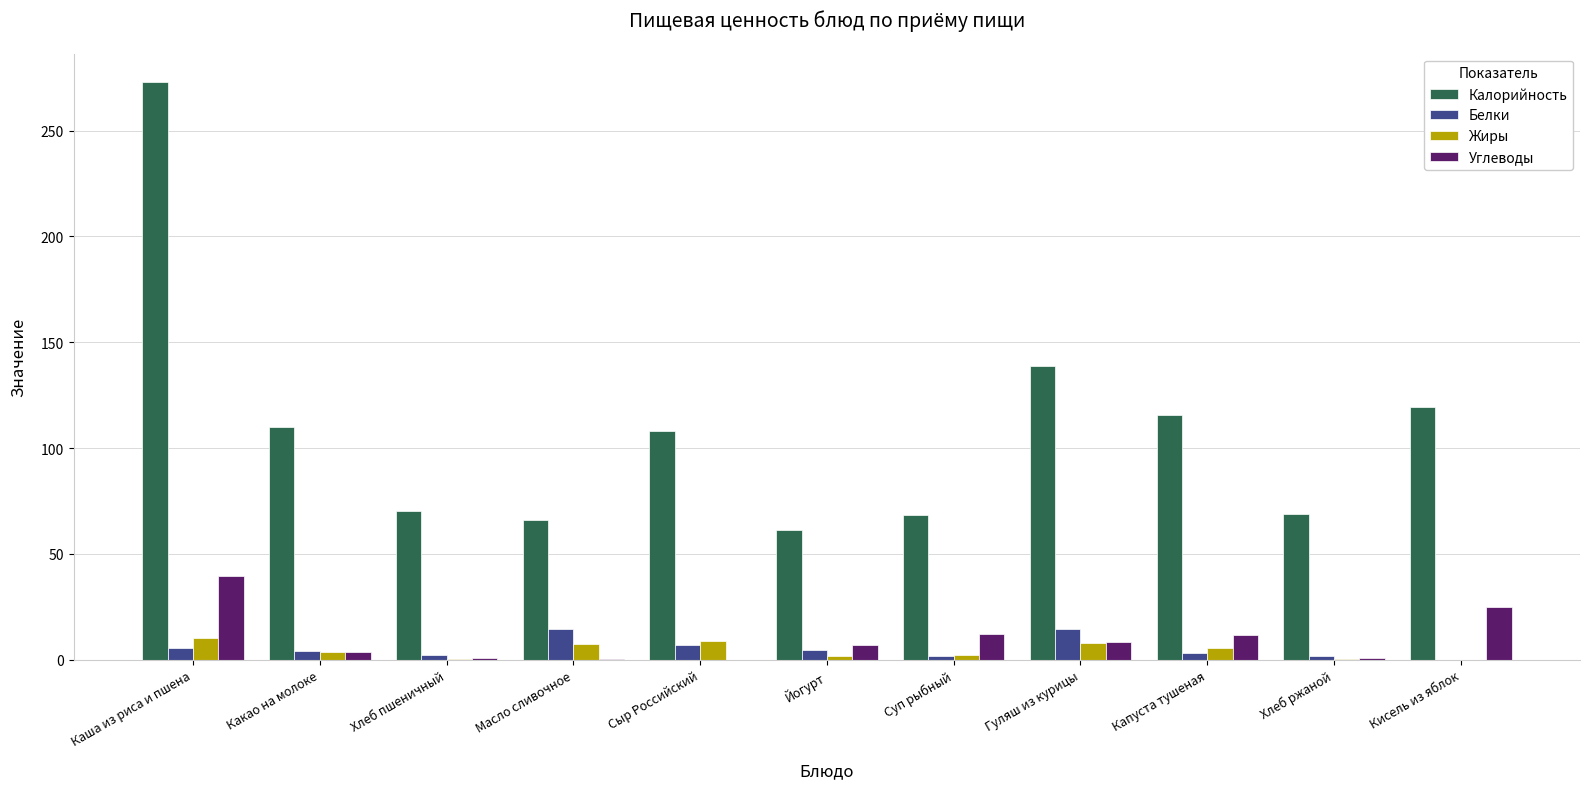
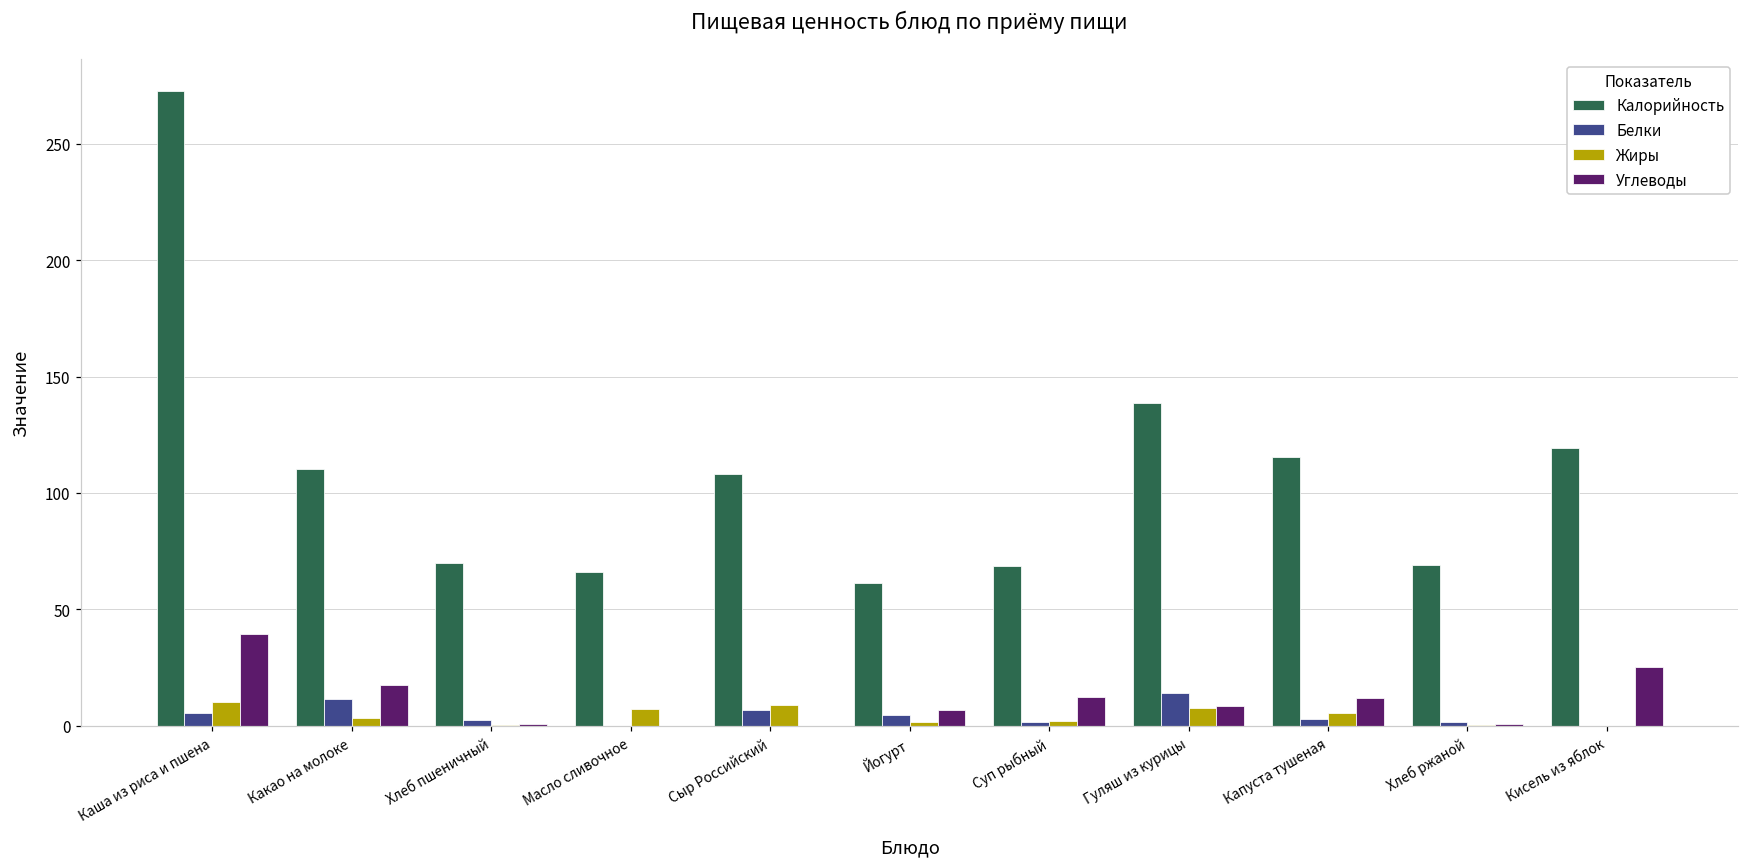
  {
    "Калорийность": {
      "Каша из риса и пшена": 273,
      "Какао на молоке": 110,
      "Хлеб пшеничный": 70,
      "Масло сливочное": 66,
      "Сыр Российский": 108,
      "Йогурт": 62,
      "Суп рыбный": 69,
      "Гуляш из курицы": 139,
      "Капуста тушеная": 116,
      "Хлеб ржаной": 69,
      "Кисель из яблок": 119
    },
    "Белки": {
      "Каша из риса и пшена": 6,
-     "Какао на молоке": 4,
+     "Какао на молоке": 12,
      "Хлеб пшеничный": 2,
-     "Масло сливочное": 15,
+     "Масло сливочное": 0,
      "Сыр Российский": 7,
      "Йогурт": 5,
      "Суп рыбный": 2,
      "Гуляш из курицы": 14,
      "Капуста тушеная": 3,
      "Хлеб ржаной": 2
    },
    "Жиры": {
      "Каша из риса и пшена": 10,
      "Какао на молоке": 4,
      "Масло сливочное": 7,
      "Сыр Российский": 9,
      "Йогурт": 2,
      "Суп рыбный": 2,
      "Гуляш из курицы": 8,
      "Капуста тушеная": 6
    },
    "Углеводы": {
      "Каша из риса и пшена": 40,
-     "Какао на молоке": 4,
+     "Какао на молоке": 18,
      "Сыр Российский": 0,
      "Йогурт": 7,
      "Суп рыбный": 12,
      "Гуляш из курицы": 9,
      "Капуста тушеная": 12,
      "Кисель из яблок": 25
    }
  }
